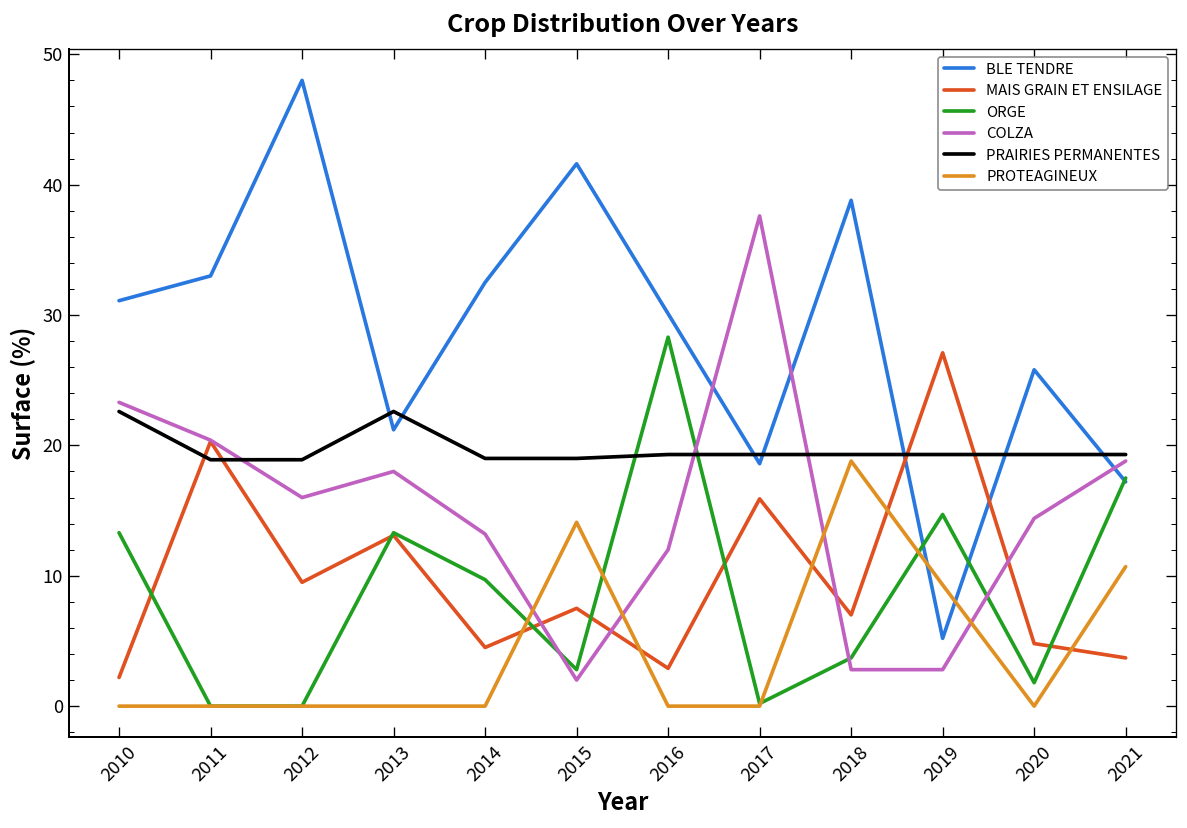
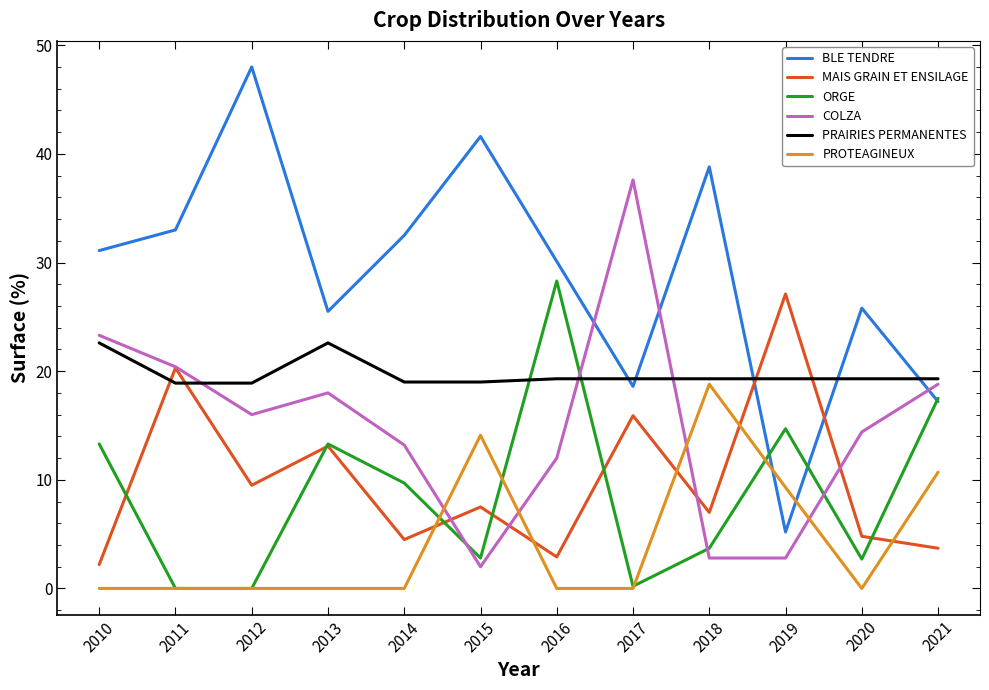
  {
    "BLE TENDRE": {
      "2010": 31.1,
      "2011": 33.0,
      "2012": 48.0,
-     "2013": 21.2,
+     "2013": 25.5,
      "2014": 32.5,
      "2015": 41.6,
      "2016": 30.1,
      "2017": 18.6,
      "2018": 38.8,
      "2019": 5.2,
      "2020": 25.8,
      "2021": 17.2
    },
    "MAIS GRAIN ET ENSILAGE": {
      "2010": 2.2,
      "2012": 9.5,
      "2014": 4.5,
      "2015": 7.5,
      "2016": 2.9,
      "2017": 15.9,
      "2018": 7.0,
      "2019": 27.1,
      "2020": 4.8,
      "2021": 3.7
    },
    "ORGE": {
      "2010": 13.3,
      "2014": 9.7,
      "2015": 2.8,
      "2016": 28.3,
      "2018": 3.7,
      "2019": 14.7,
-     "2020": 1.8,
+     "2020": 2.7,
      "2021": 17.5
    },
    "COLZA": {
      "2010": 23.3,
      "2012": 16.0,
      "2013": 18.0,
      "2014": 13.2,
      "2015": 2.0,
      "2016": 12.0,
      "2017": 37.6,
      "2018": 2.8,
      "2019": 2.8,
      "2020": 14.4,
      "2021": 18.8
    },
    "PRAIRIES PERMANENTES": {
      "2010": 22.6,
      "2011": 18.9,
      "2012": 18.9,
      "2013": 22.6,
      "2014": 19.0,
      "2015": 19.0,
      "2016": 19.3,
      "2017": 19.3,
      "2018": 19.3,
      "2019": 19.3,
      "2020": 19.3,
      "2021": 19.3
    },
    "PROTEAGINEUX": {
      "2010": 0.0,
      "2013": 0.0,
      "2014": 0.0,
      "2015": 14.1,
      "2016": 0.0,
      "2018": 18.8,
      "2019": 9.3,
      "2020": 0.0,
      "2021": 10.7
    }
  }
